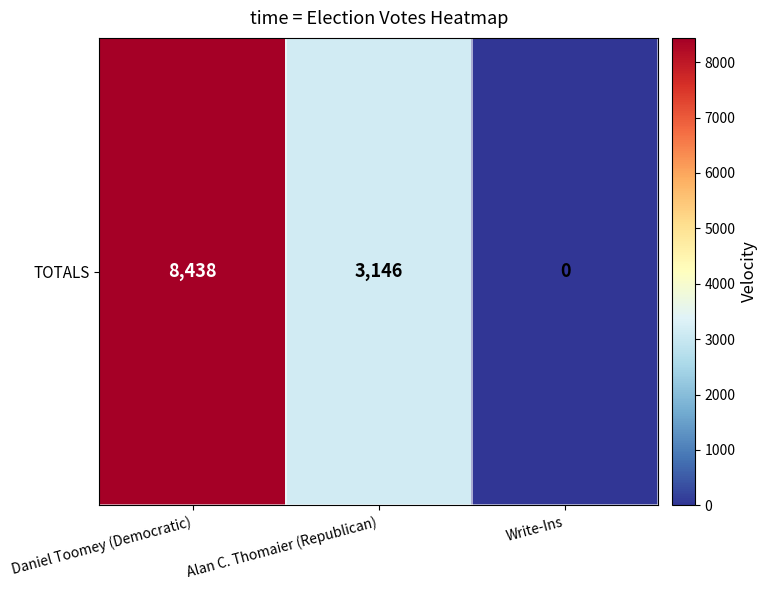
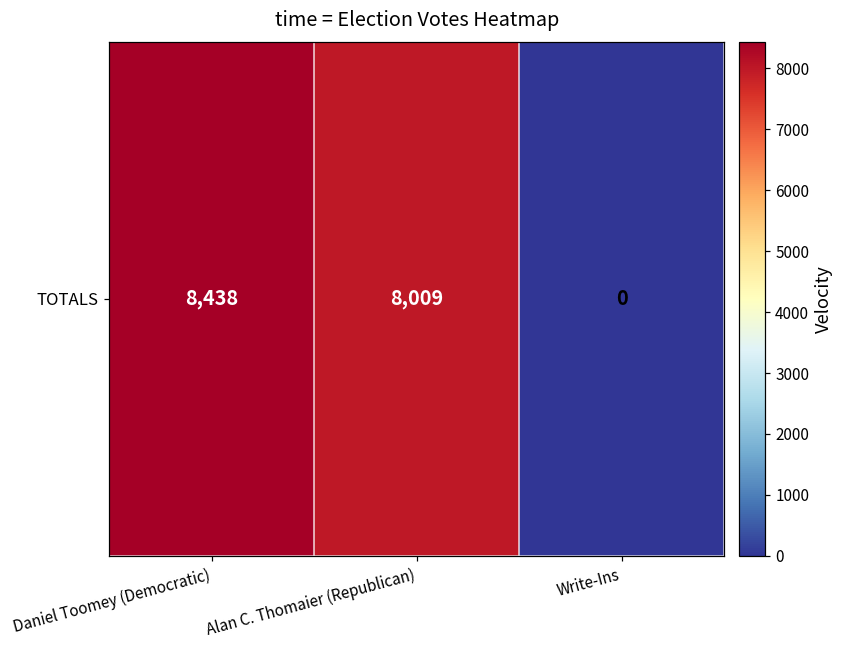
  {
    "TOTALS": {
      "Daniel Toomey (Democratic)": "8,438",
-     "Alan C. Thomaier (Republican)": "3,146",
+     "Alan C. Thomaier (Republican)": "8,009",
      "Write-Ins": "0"
    }
  }
